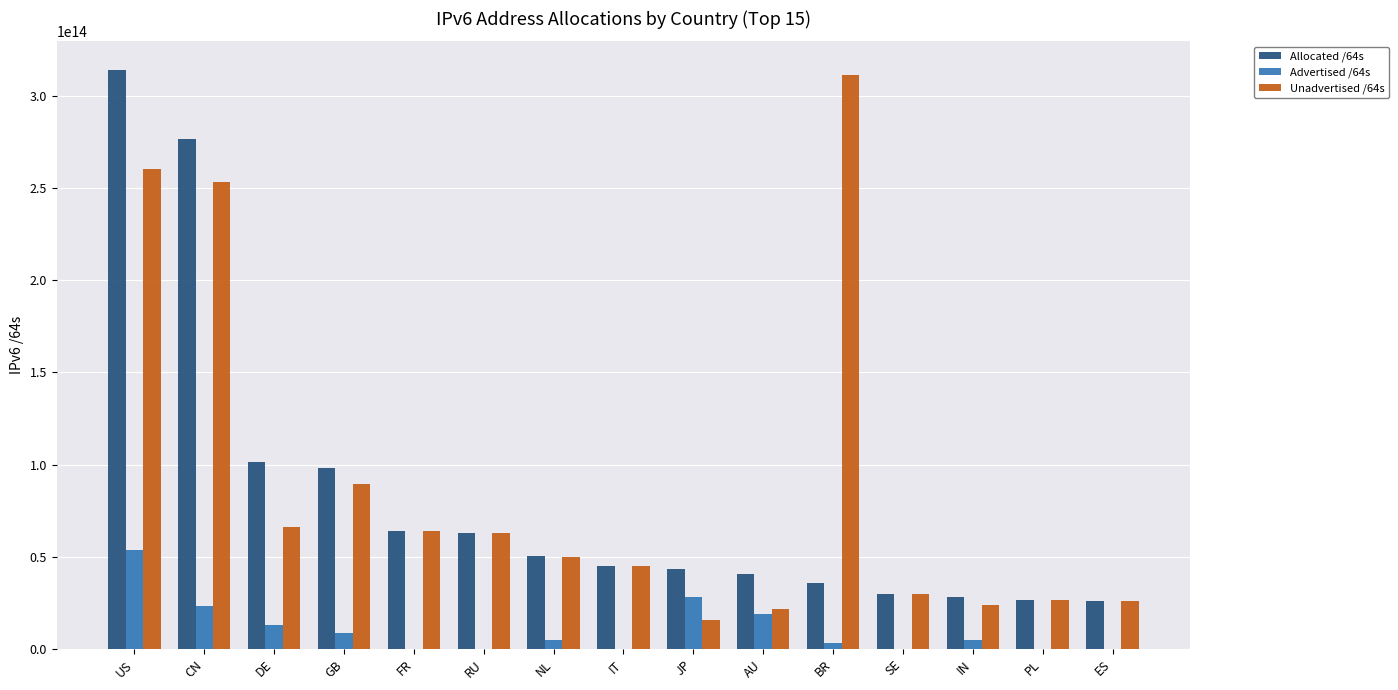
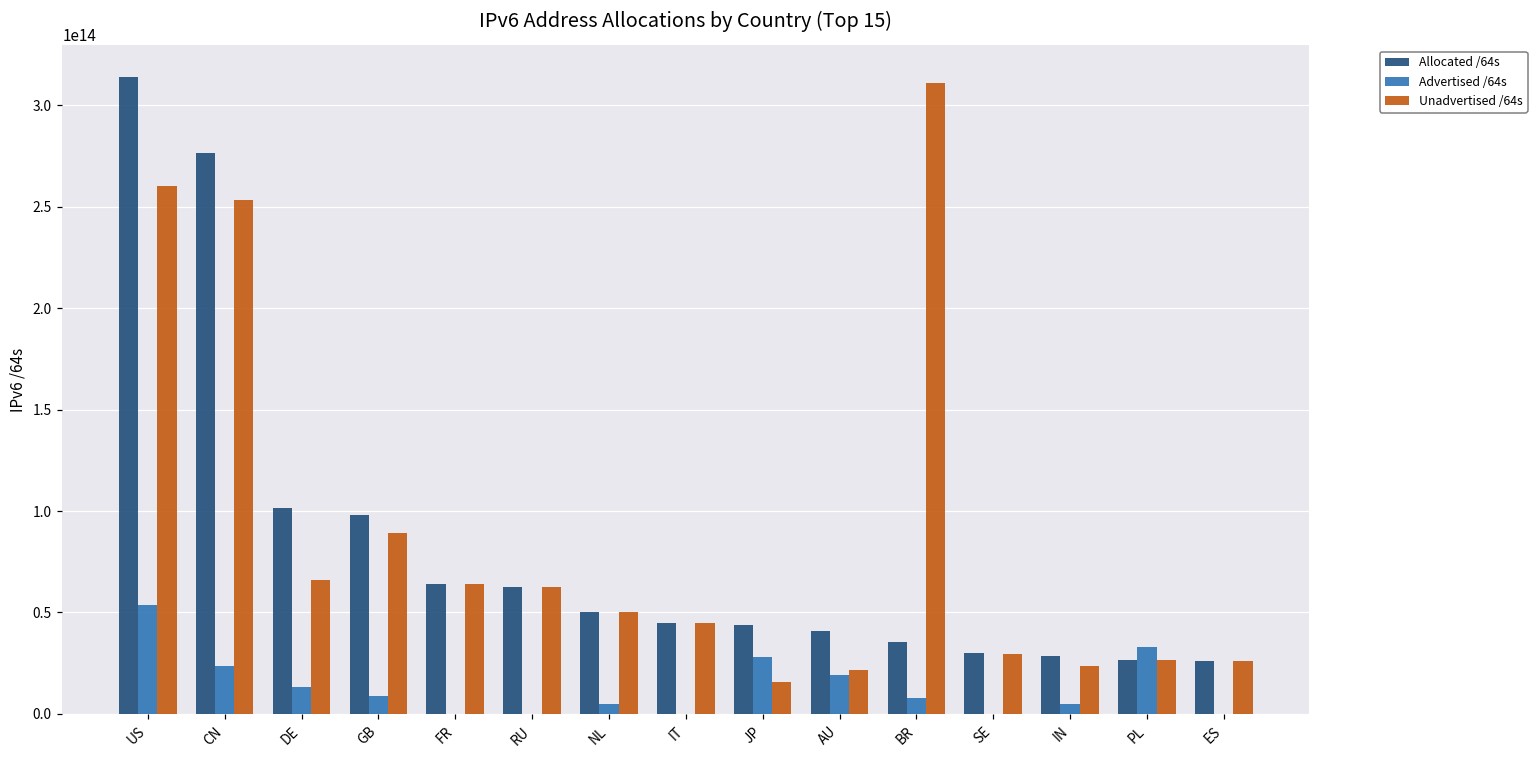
  {
    "Allocated /64s": {
      "US": 314000000000000,
      "CN": 277000000000000,
      "DE": 101000000000000,
      "GB": 98000000000000,
      "FR": 64000000000000,
      "RU": 63000000000000,
      "NL": 50000000000000,
      "IT": 45000000000000,
      "JP": 44000000000000,
      "AU": 41000000000000,
      "BR": 36000000000000,
      "SE": 30000000000000,
      "IN": 28000000000000,
      "PL": 27000000000000,
      "ES": 26000000000000
    },
    "Advertised /64s": {
      "US": 54000000000000,
      "CN": 23000000000000,
      "DE": 13000000000000,
      "GB": 9000000000000,
      "NL": 5000000000000,
      "JP": 28000000000000,
      "AU": 19000000000000,
-     "BR": 3000000000000,
+     "BR": 8000000000000,
      "IN": 5000000000000,
-     "PL": 0
+     "PL": 33000000000000
    },
    "Unadvertised /64s": {
      "US": 260000000000000,
      "CN": 253000000000000,
      "DE": 66000000000000,
      "GB": 89000000000000,
      "FR": 64000000000000,
      "RU": 63000000000000,
      "NL": 50000000000000,
      "IT": 45000000000000,
      "JP": 16000000000000,
      "AU": 22000000000000,
      "BR": 311000000000000,
      "SE": 30000000000000,
      "IN": 24000000000000,
      "PL": 27000000000000,
      "ES": 26000000000000
    }
  }
